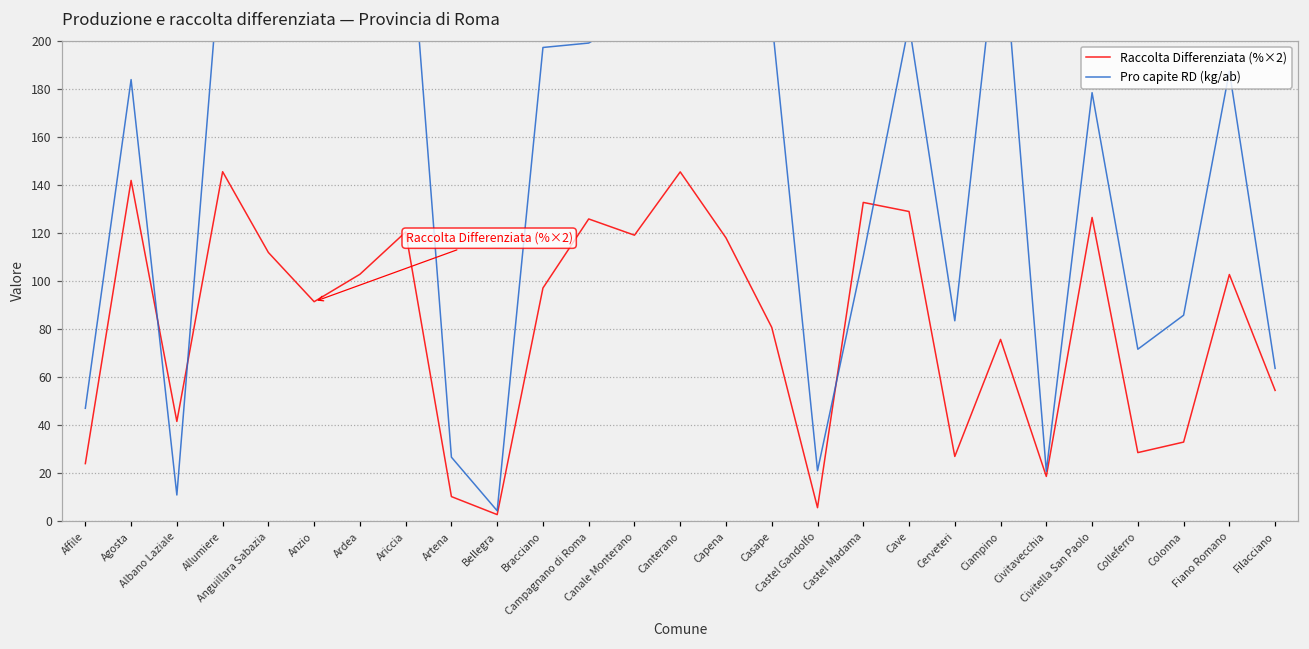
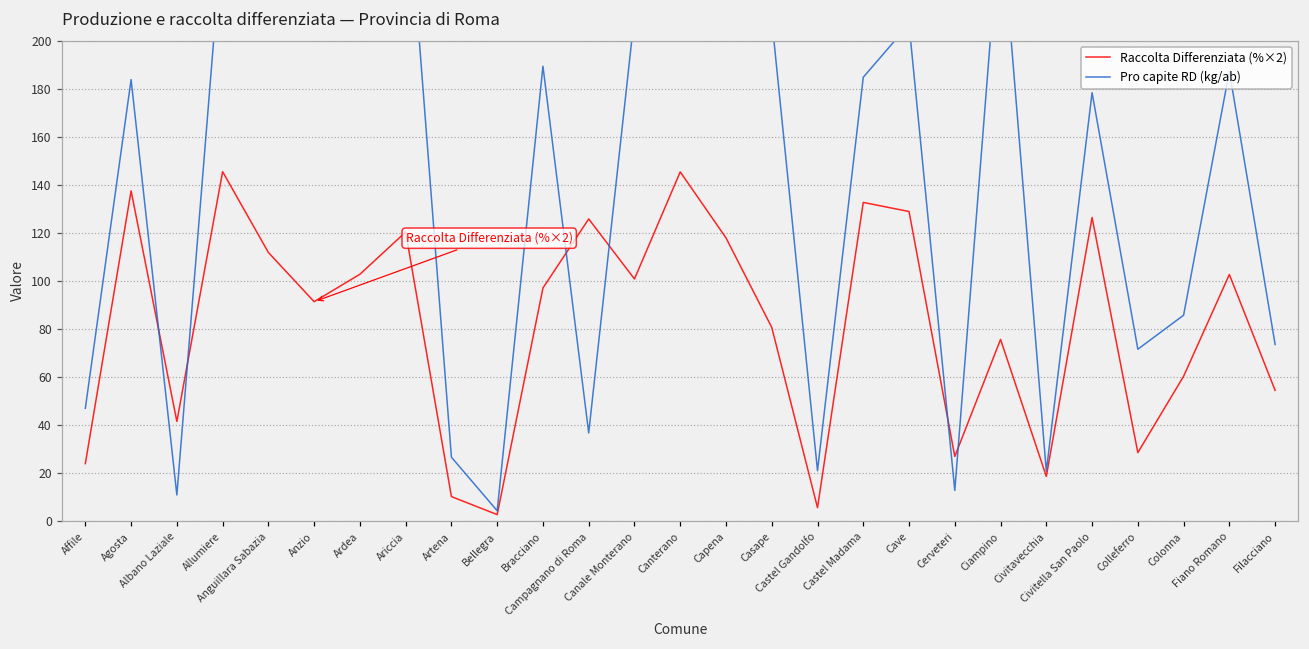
  {
    "Raccolta Differenziata (%×2)": {
      "Affile": 24,
-     "Agosta": 142,
+     "Agosta": 137,
      "Albano Laziale": 41,
      "Allumiere": 145,
      "Anguillara Sabazia": 112,
      "Anzio": 91,
      "Artena": 10,
      "Bellegra": 3,
      "Campagnano di Roma": 126,
-     "Canale Monterano": 119,
+     "Canale Monterano": 101,
      "Canterano": 145,
      "Capena": 118,
      "Casape": 81,
      "Castel Gandolfo": 5,
      "Castel Madama": 133,
      "Cave": 129,
      "Cerveteri": 27,
      "Ciampino": 76,
      "Civitavecchia": 19,
      "Civitella San Paolo": 126,
      "Colleferro": 28,
-     "Colonna": 33,
+     "Colonna": 60,
      "Fiano Romano": 103,
      "Filacciano": 54
    },
    "Pro capite RD (kg/ab)": {
      "Affile": 47,
      "Agosta": 184,
      "Albano Laziale": 11,
      "Artena": 27,
      "Bellegra": 4,
-     "Bracciano": 197,
-     "Campagnano di Roma": 199,
+     "Bracciano": 189,
+     "Campagnano di Roma": 37,
      "Castel Gandolfo": 21,
-     "Castel Madama": 110,
-     "Cerveteri": 83,
+     "Castel Madama": 185,
+     "Cerveteri": 13,
      "Civitavecchia": 21,
      "Civitella San Paolo": 178,
      "Colleferro": 71,
      "Colonna": 86,
-     "Filacciano": 63
+     "Filacciano": 73
    }
  }
